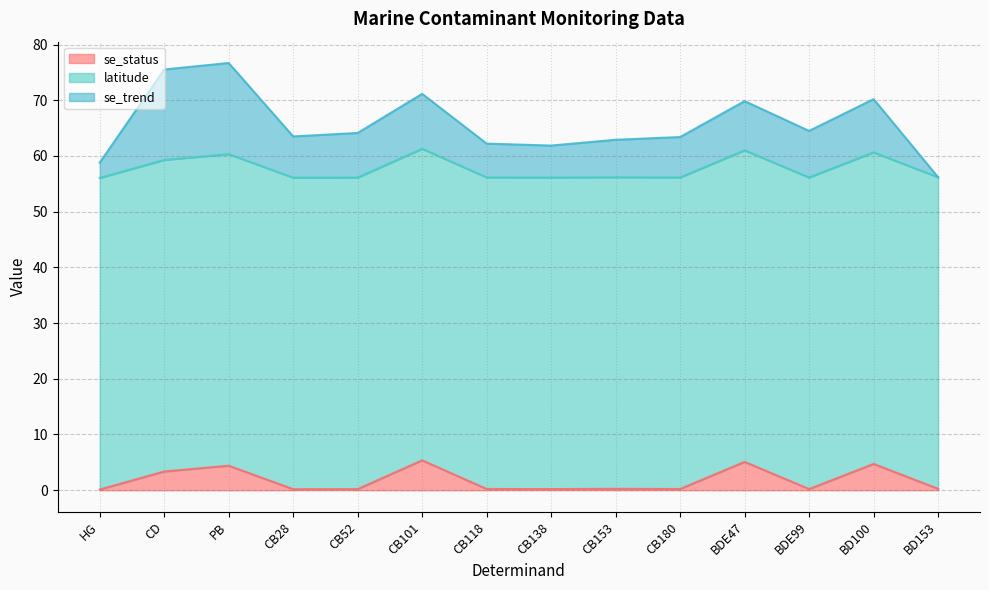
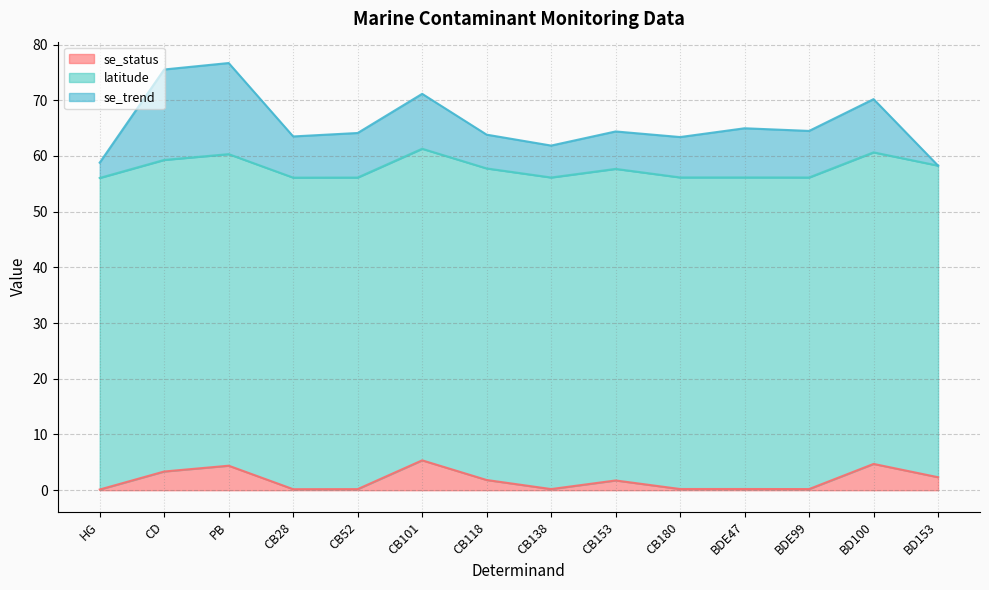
  {
    "se_status": {
      "HG": 0,
      "CD": 3,
      "PB": 4,
      "CB28": 0,
      "CB52": 0,
      "CB101": 5,
-     "CB118": 0,
+     "CB118": 2,
      "CB138": 0,
-     "CB153": 0,
+     "CB153": 2,
      "CB180": 0,
-     "BDE47": 5,
+     "BDE47": 0,
      "BDE99": 0,
      "BD100": 5,
-     "BD153": 0
+     "BD153": 2
    }
  }
